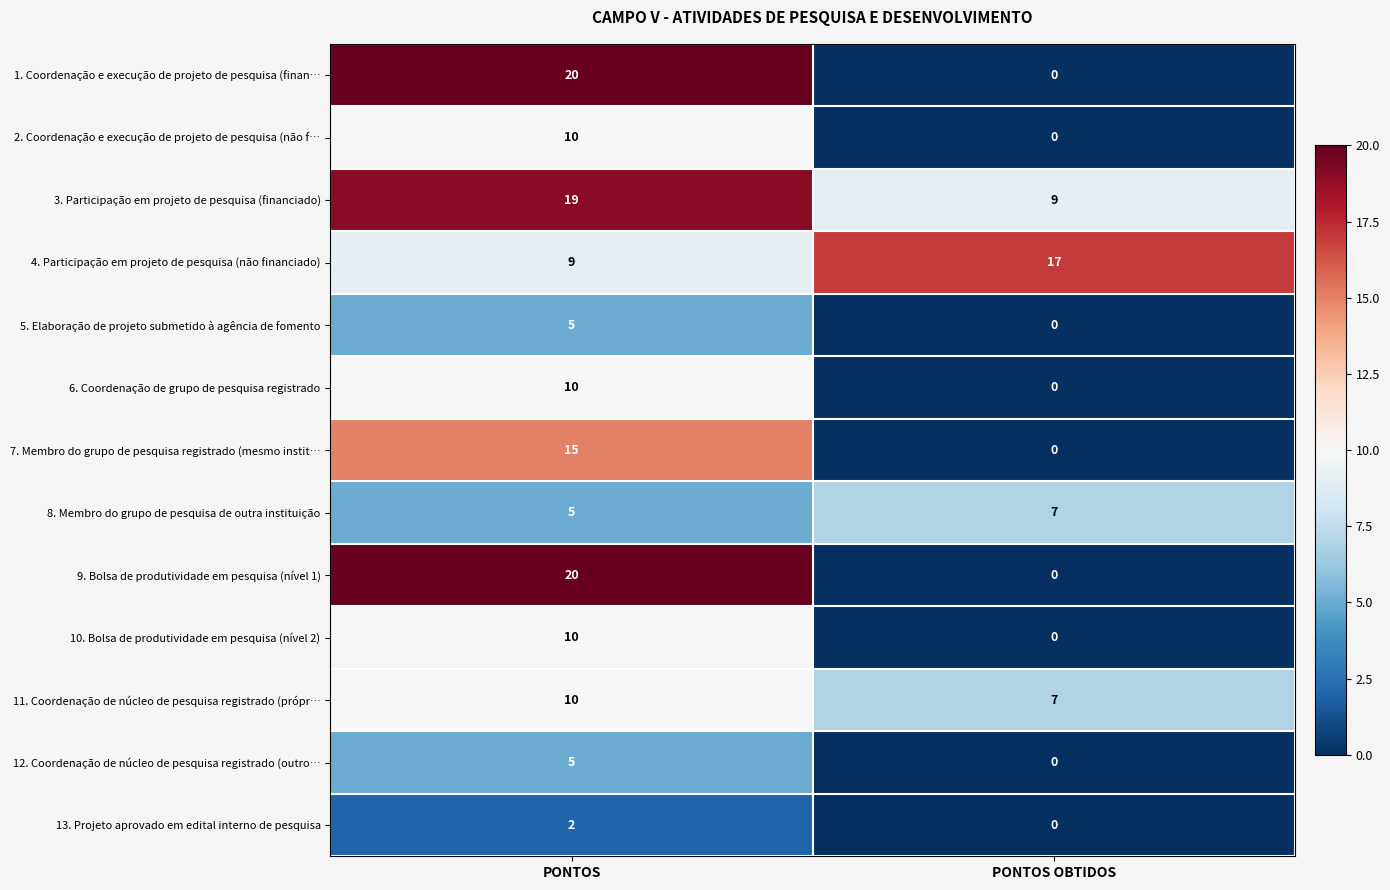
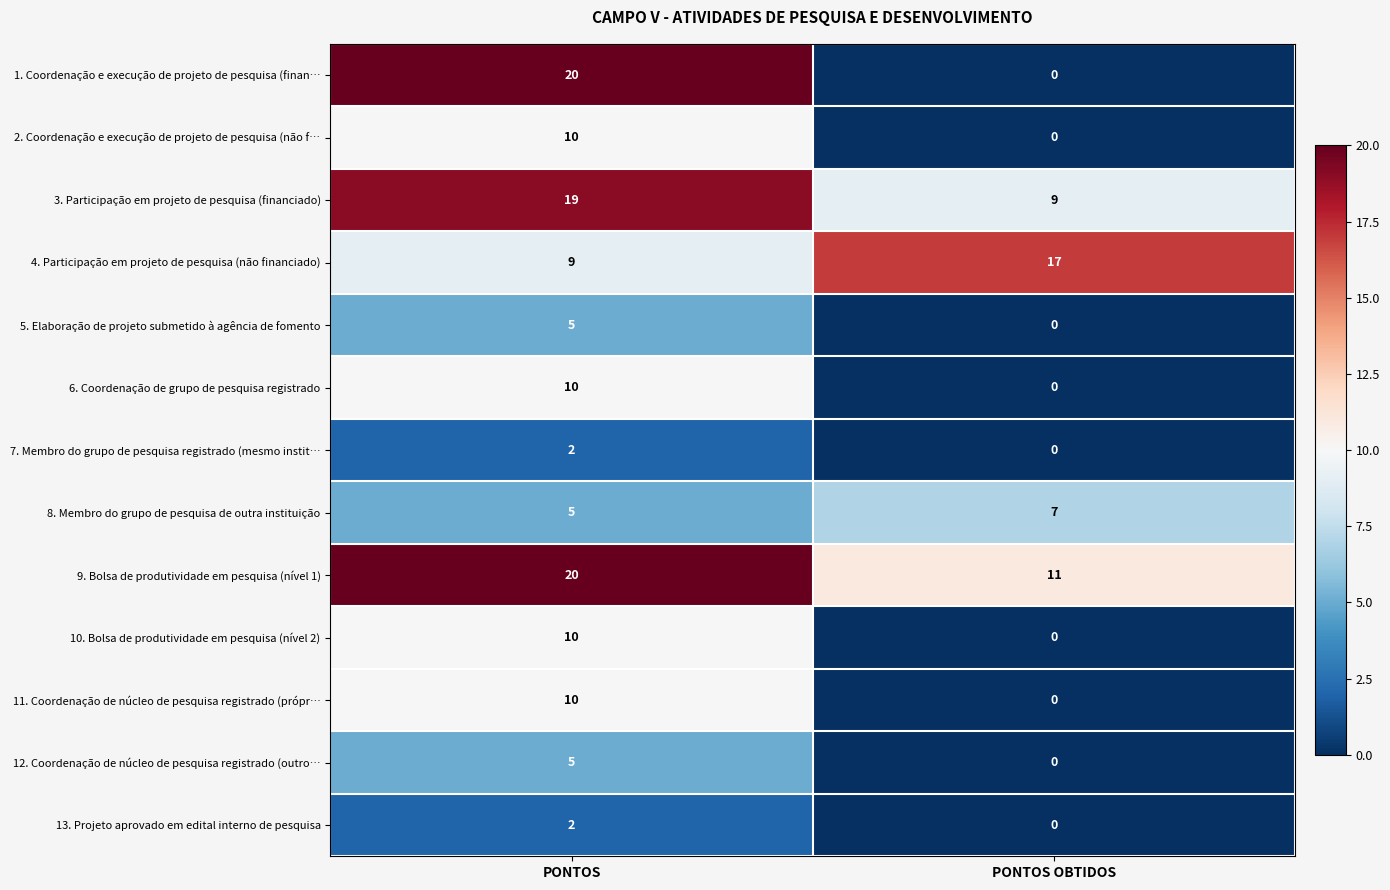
  {
    "1. Coordenação e execução de projeto de pesquisa (finan…": {
      "PONTOS": 20,
      "PONTOS OBTIDOS": 0
    },
    "2. Coordenação e execução de projeto de pesquisa (não f…": {
      "PONTOS": 10,
      "PONTOS OBTIDOS": 0
    },
    "3. Participação em projeto de pesquisa (financiado)": {
      "PONTOS": 19,
      "PONTOS OBTIDOS": 9
    },
    "4. Participação em projeto de pesquisa (não financiado)": {
      "PONTOS": 9,
      "PONTOS OBTIDOS": 17
    },
    "5. Elaboração de projeto submetido à agência de fomento": {
      "PONTOS": 5,
      "PONTOS OBTIDOS": 0
    },
    "6. Coordenação de grupo de pesquisa registrado": {
      "PONTOS": 10,
      "PONTOS OBTIDOS": 0
    },
    "7. Membro do grupo de pesquisa registrado (mesmo instit…": {
-     "PONTOS": 15,
+     "PONTOS": 2,
      "PONTOS OBTIDOS": 0
    },
    "8. Membro do grupo de pesquisa de outra instituição": {
      "PONTOS": 5,
      "PONTOS OBTIDOS": 7
    },
    "9. Bolsa de produtividade em pesquisa (nível 1)": {
      "PONTOS": 20,
-     "PONTOS OBTIDOS": 0
+     "PONTOS OBTIDOS": 11
    },
    "10. Bolsa de produtividade em pesquisa (nível 2)": {
      "PONTOS": 10,
      "PONTOS OBTIDOS": 0
    },
    "11. Coordenação de núcleo de pesquisa registrado (própr…": {
      "PONTOS": 10,
-     "PONTOS OBTIDOS": 7
+     "PONTOS OBTIDOS": 0
    },
    "12. Coordenação de núcleo de pesquisa registrado (outro…": {
      "PONTOS": 5,
      "PONTOS OBTIDOS": 0
    },
    "13. Projeto aprovado em edital interno de pesquisa": {
      "PONTOS": 2,
      "PONTOS OBTIDOS": 0
    }
  }
